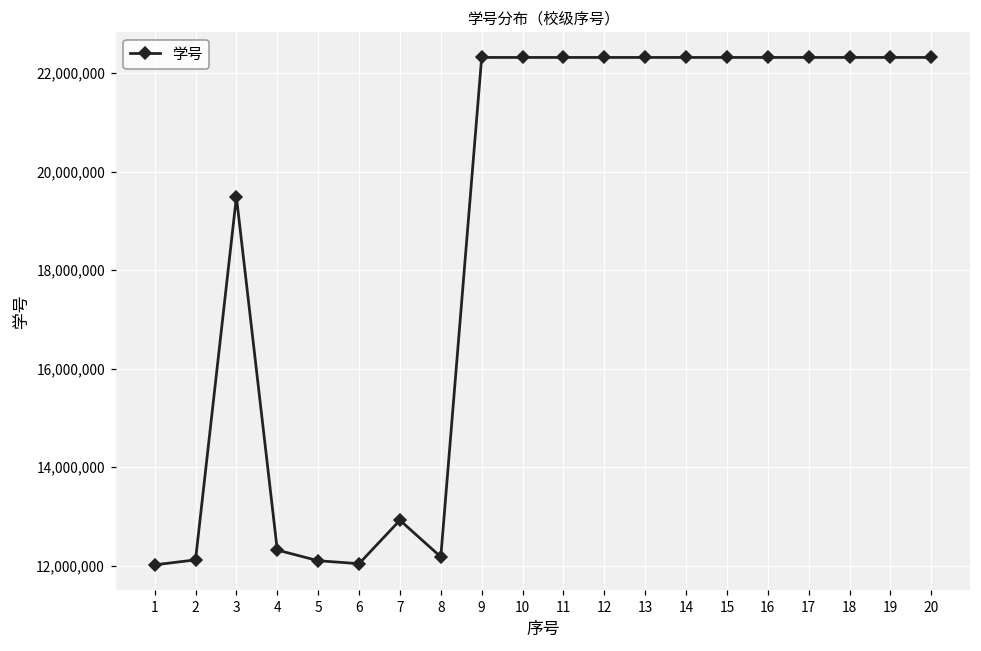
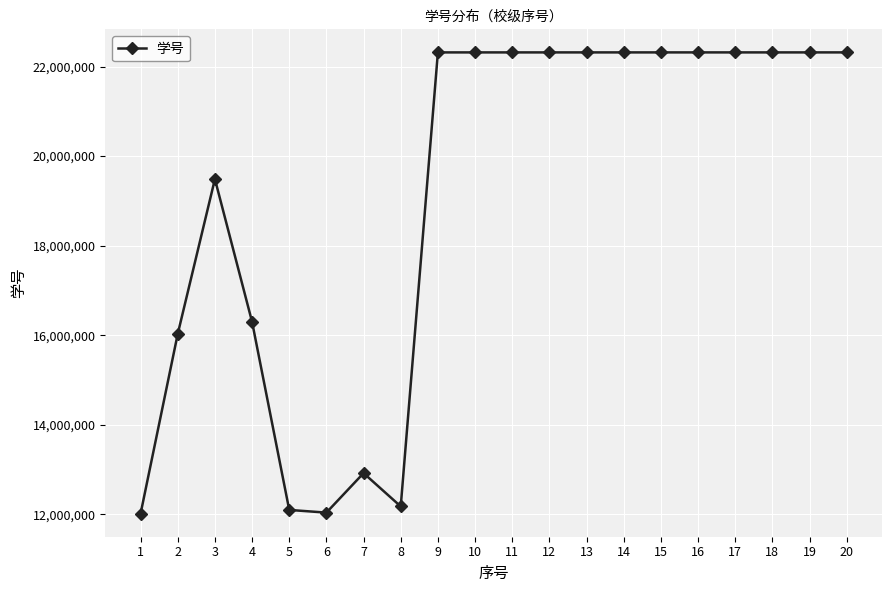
  {
    "1": "12,000,000",
-   "2": "12,100,000",
+   "2": "16,000,000",
    "3": "19,500,000",
-   "4": "12,300,000",
+   "4": "16,300,000",
    "5": "12,100,000",
    "6": "12,000,000",
    "7": "12,900,000",
    "8": "12,200,000",
    "9": "22,300,000",
    "10": "22,300,000",
    "11": "22,300,000",
    "12": "22,300,000",
    "13": "22,300,000",
    "14": "22,300,000",
    "15": "22,300,000",
    "16": "22,300,000",
    "17": "22,300,000",
    "18": "22,300,000",
    "19": "22,300,000",
    "20": "22,300,000"
  }
